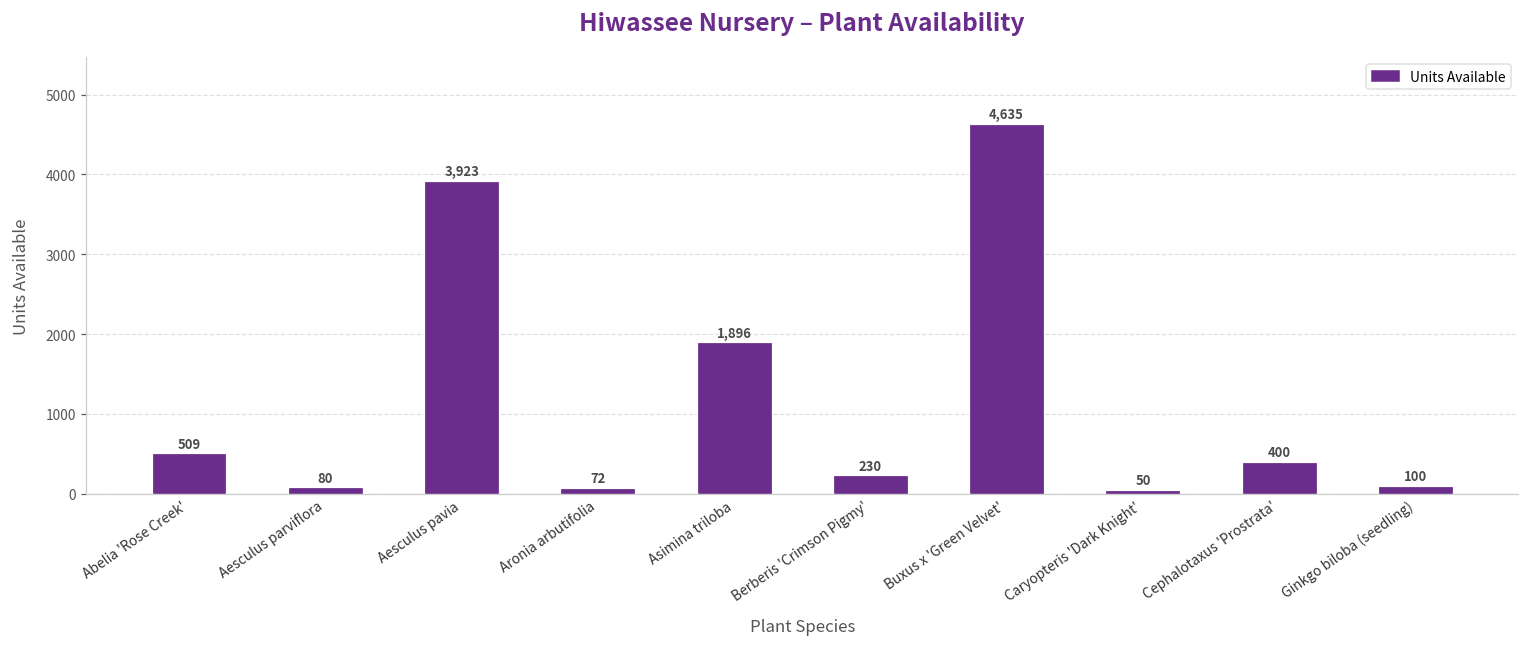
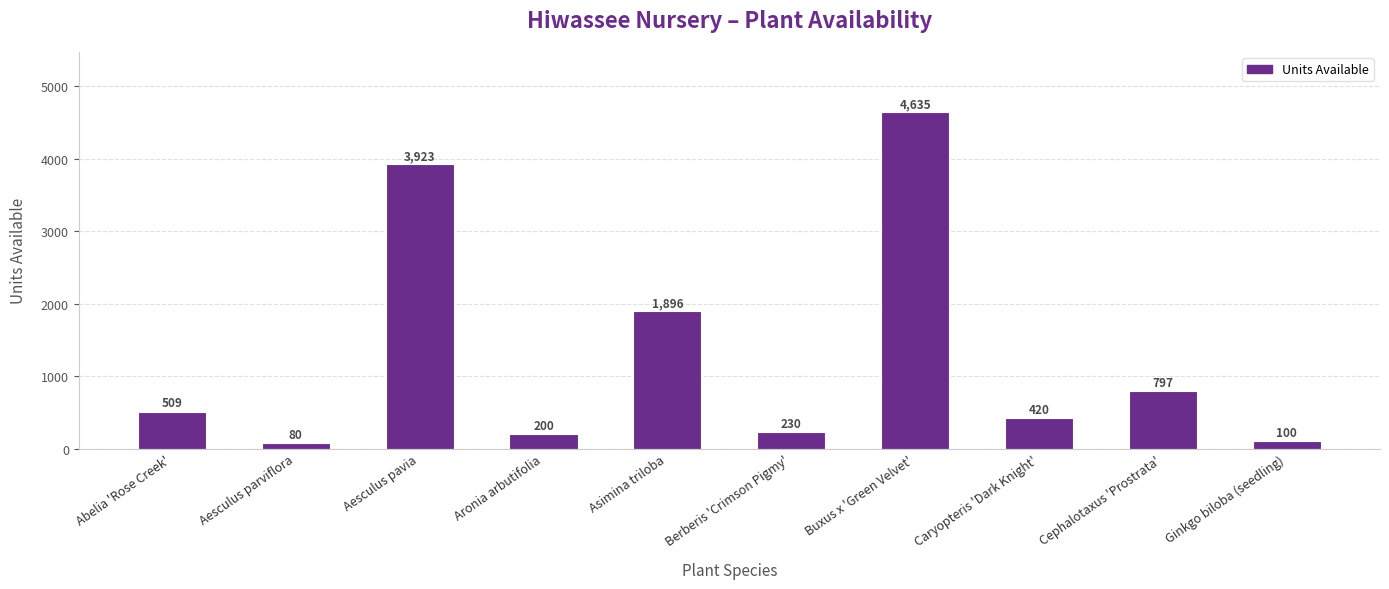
  {
    "Abelia 'Rose Creek'": "509",
    "Aesculus parviflora": "80",
    "Aesculus pavia": "3,923",
-   "Aronia arbutifolia": "72",
+   "Aronia arbutifolia": "200",
    "Asimina triloba": "1,896",
    "Berberis 'Crimson Pigmy'": "230",
    "Buxus x 'Green Velvet'": "4,635",
-   "Caryopteris 'Dark Knight'": "50",
-   "Cephalotaxus 'Prostrata'": "400",
+   "Caryopteris 'Dark Knight'": "420",
+   "Cephalotaxus 'Prostrata'": "797",
    "Ginkgo biloba (seedling)": "100"
  }
